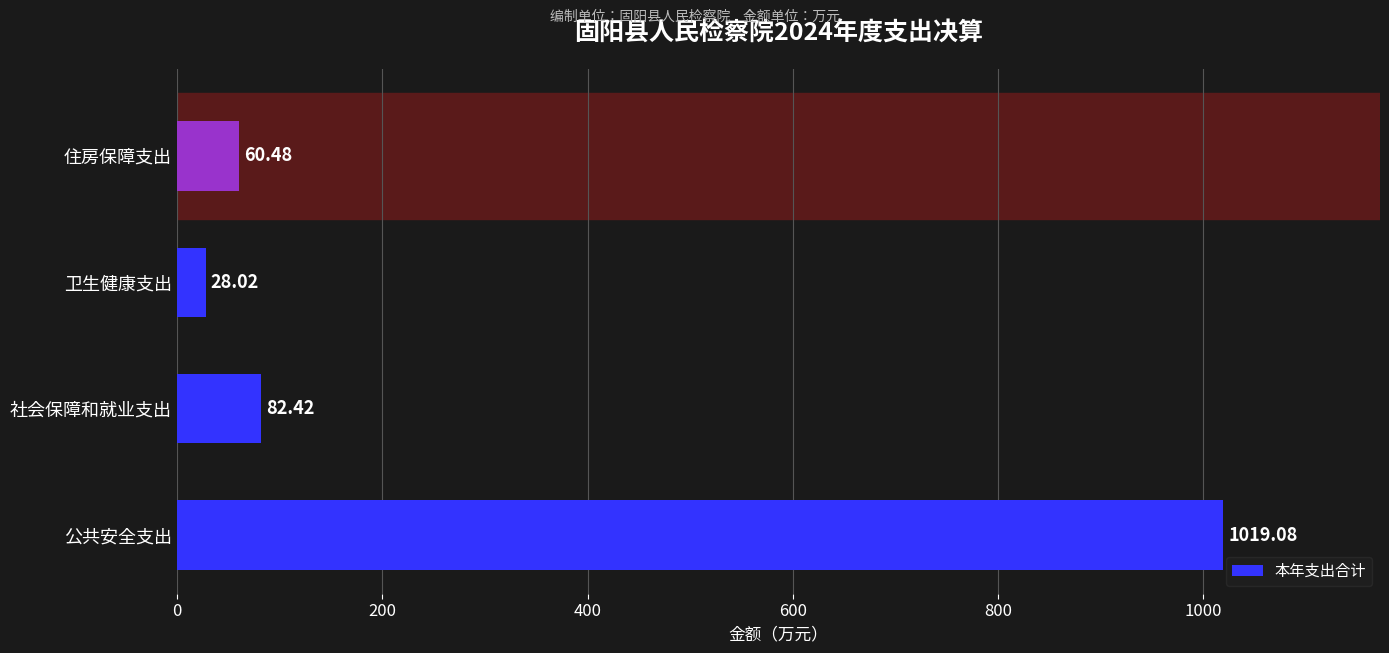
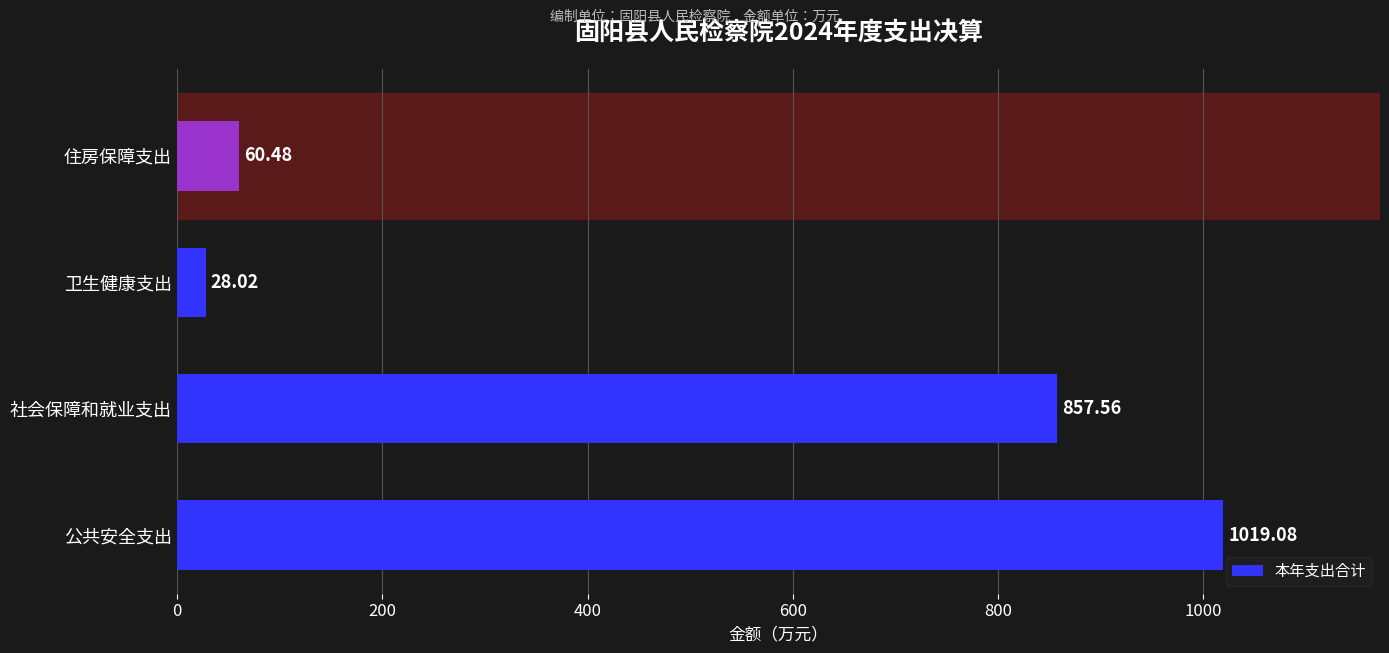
  {
    "住房保障支出": 60.48,
    "卫生健康支出": 28.02,
-   "社会保障和就业支出": 82.42,
+   "社会保障和就业支出": 857.56,
    "公共安全支出": 1019.08
  }
